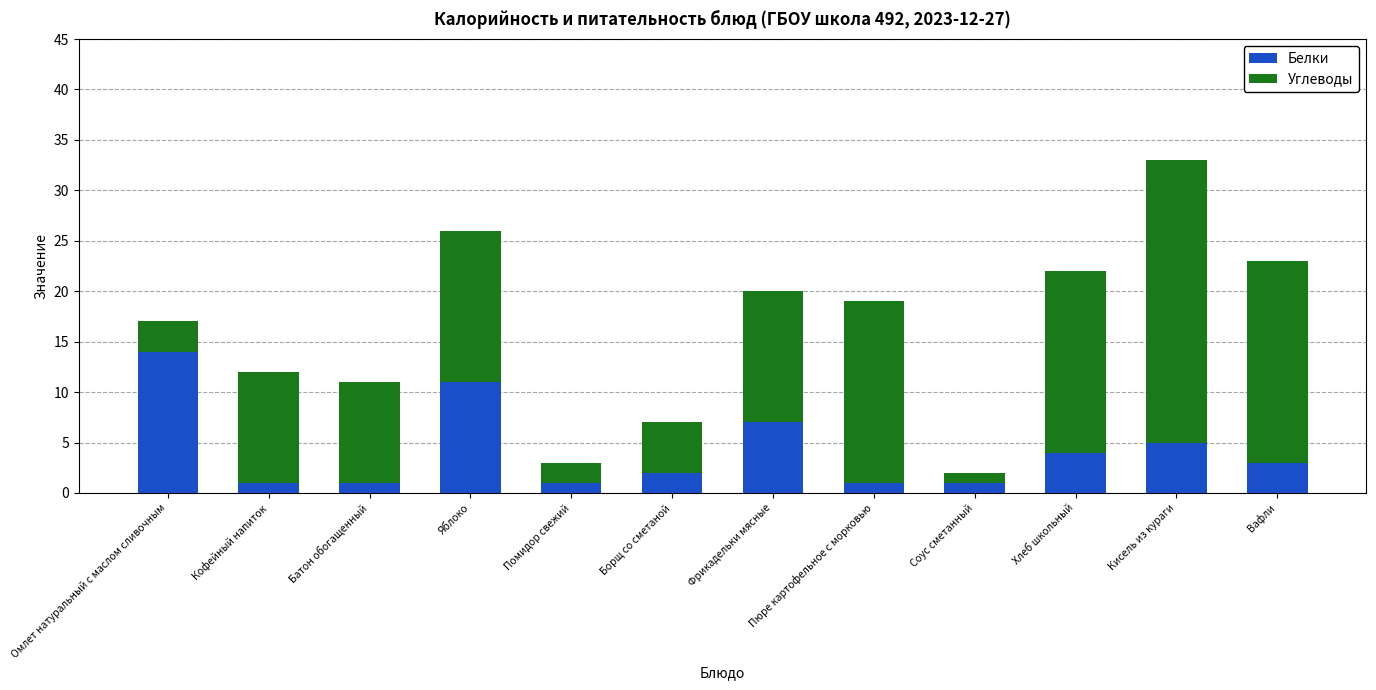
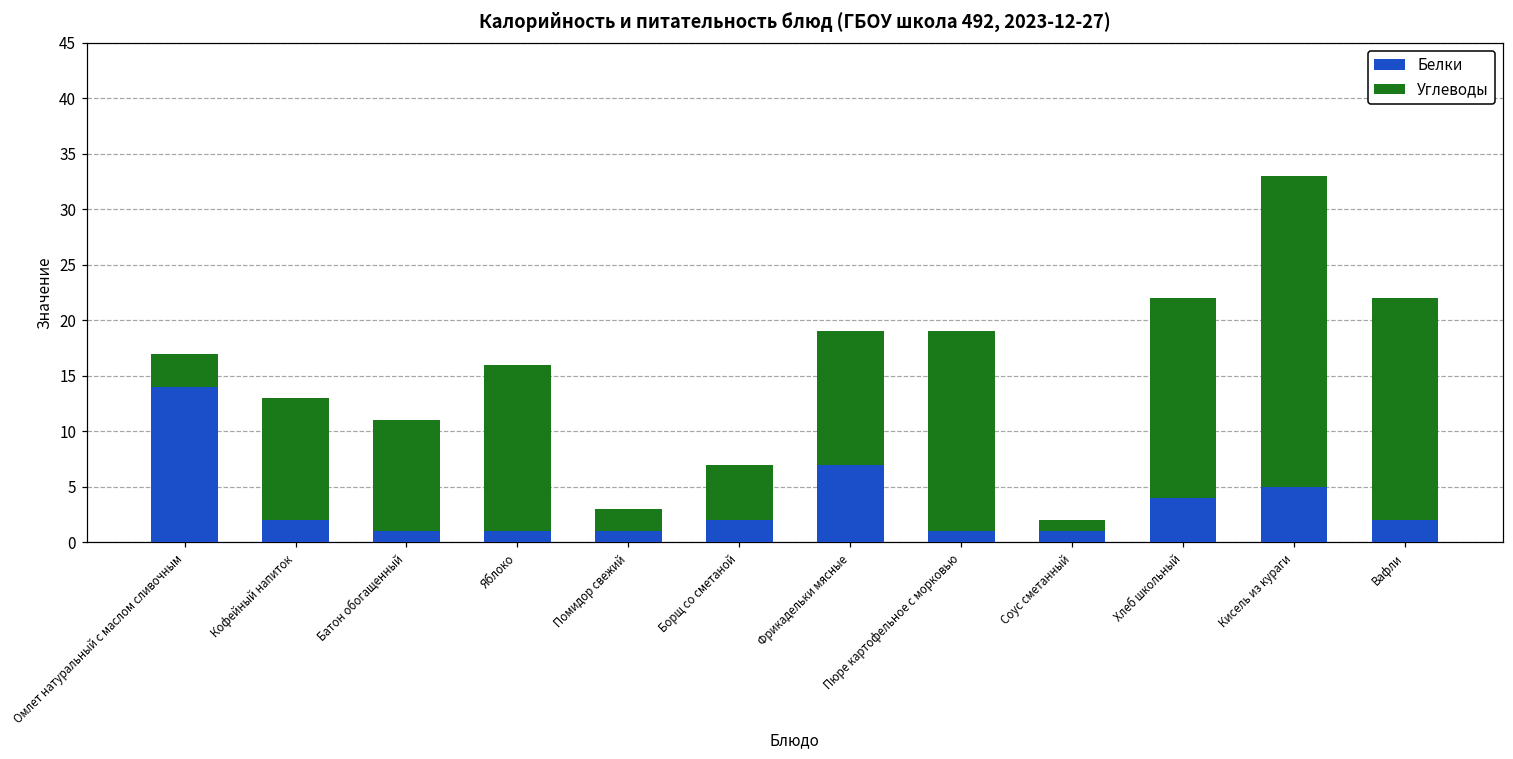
  {
    "Белки": {
      "Омлет натуральный с маслом сливочным": 14,
-     "Кофейный напиток": 1,
+     "Кофейный напиток": 2,
      "Батон обогащенный": 1,
-     "Яблоко": 11,
+     "Яблоко": 1,
      "Помидор свежий": 1,
      "Борщ со сметаной": 2,
      "Фрикадельки мясные": 7,
      "Пюре картофельное с морковью": 1,
      "Соус сметанный": 1,
      "Хлеб школьный": 4,
      "Кисель из кураги": 5,
-     "Вафли": 3
+     "Вафли": 2
    },
    "Углеводы": {
      "Омлет натуральный с маслом сливочным": 3,
      "Кофейный напиток": 11,
      "Батон обогащенный": 10,
      "Яблоко": 15,
      "Помидор свежий": 2,
      "Борщ со сметаной": 5,
-     "Фрикадельки мясные": 13,
+     "Фрикадельки мясные": 12,
      "Пюре картофельное с морковью": 18,
      "Соус сметанный": 1,
      "Хлеб школьный": 18,
      "Кисель из кураги": 28,
      "Вафли": 20
    }
  }
